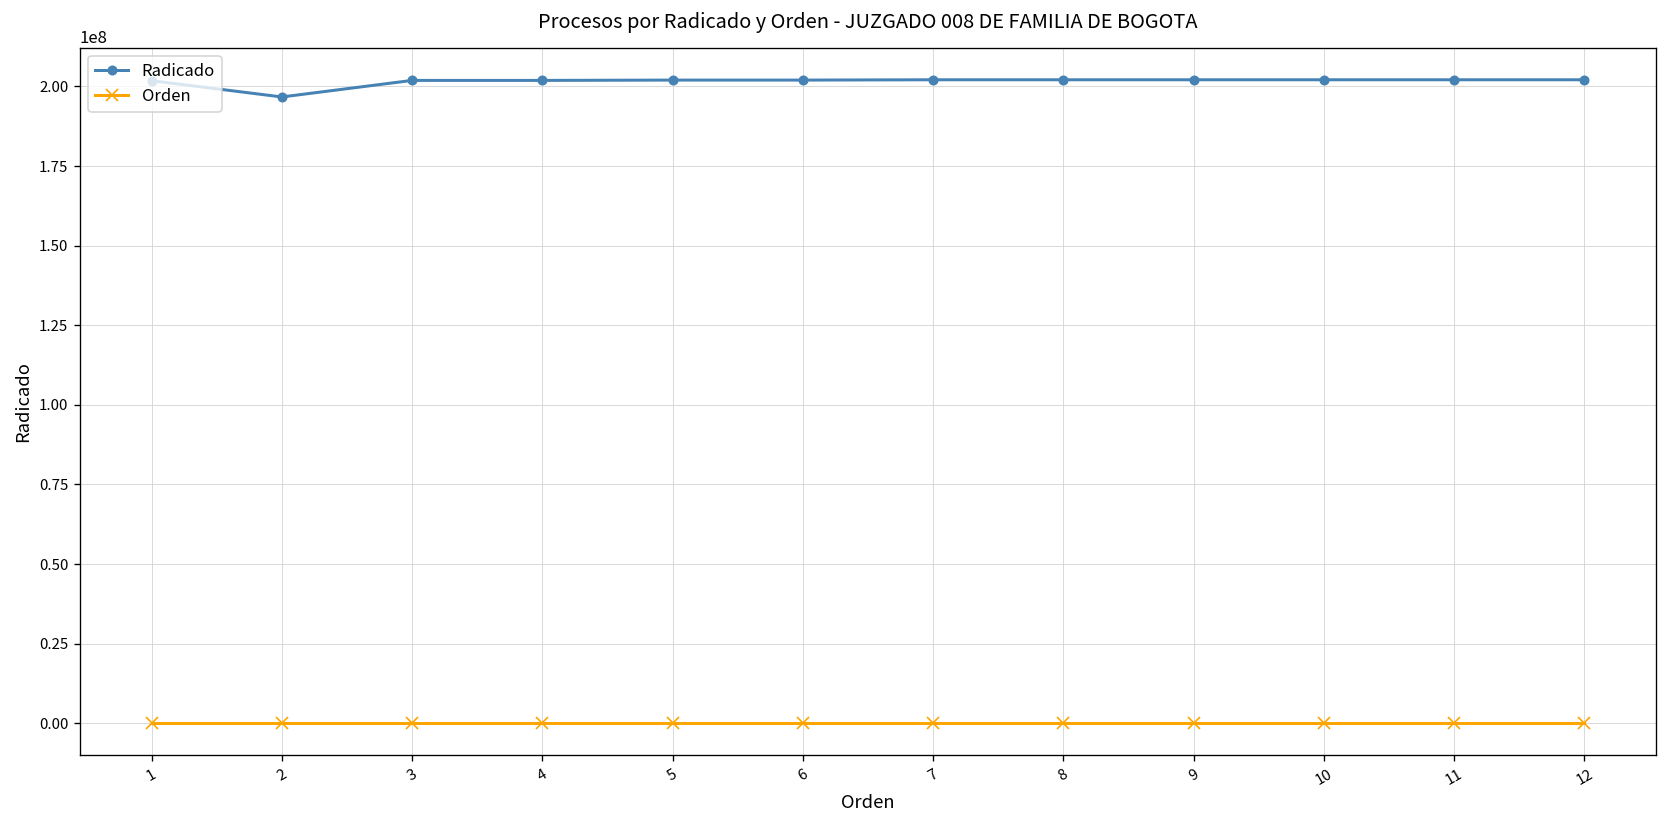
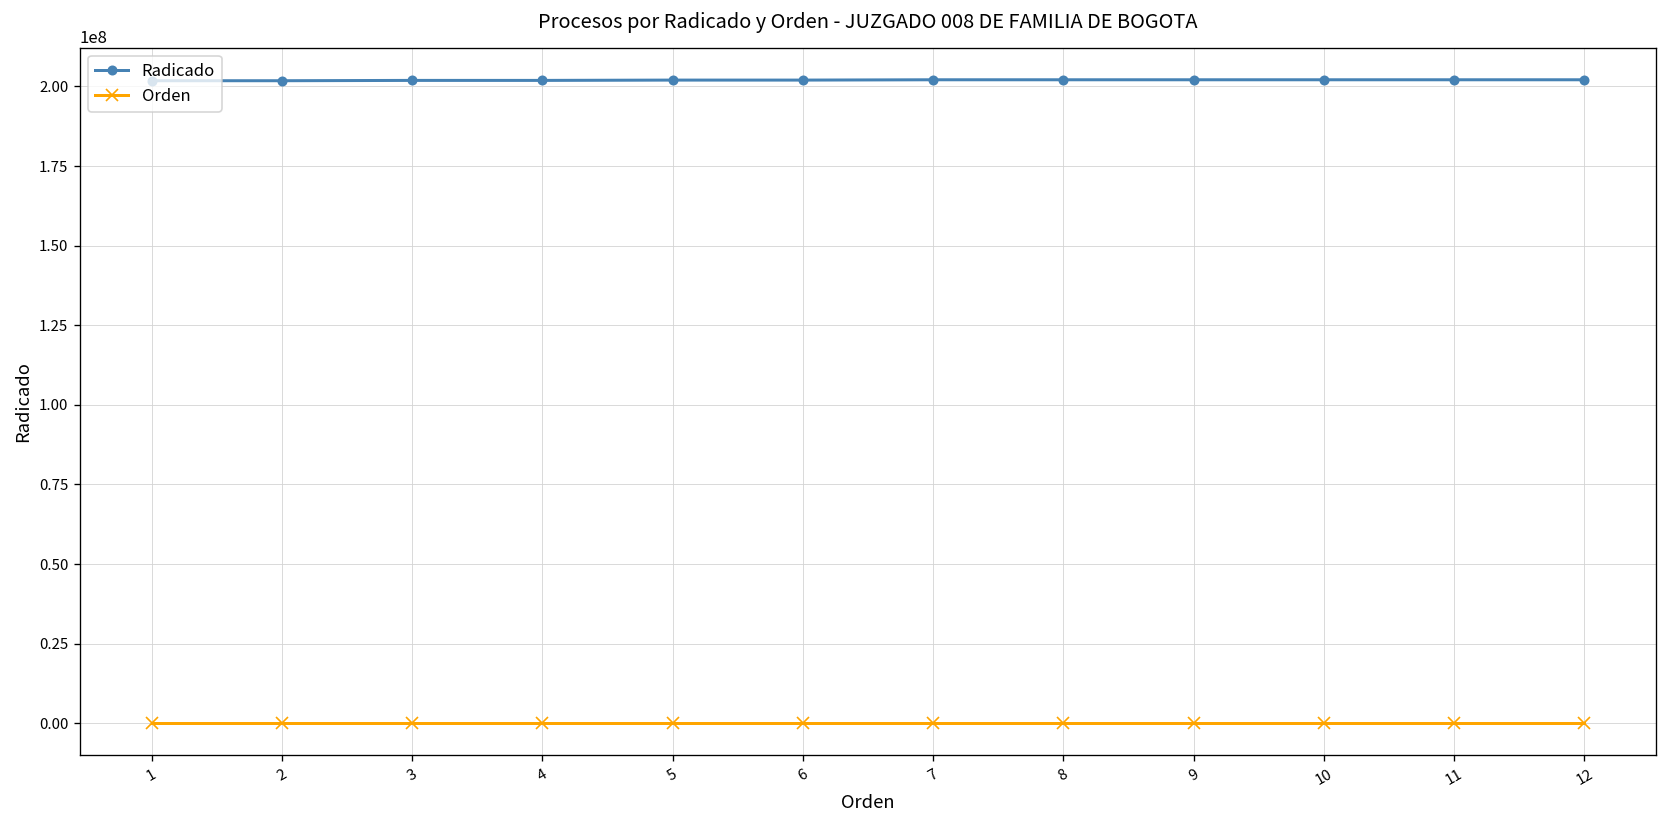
  {
    "Radicado": {
-     "2": 197000000,
+     "2": 202000000,
      "3": 202000000,
      "4": 202000000,
      "5": 202000000,
      "6": 202000000,
      "7": 202000000,
      "8": 202000000,
      "9": 202000000,
      "10": 202000000,
      "11": 202000000,
      "12": 202000000
    },
    "Orden": {
      "1": 0,
      "2": 0,
      "3": 0,
      "4": 0,
      "5": 0,
      "6": 0,
      "7": 0,
      "8": 0,
      "9": 0,
      "10": 0,
      "11": 0,
      "12": 0
    }
  }
